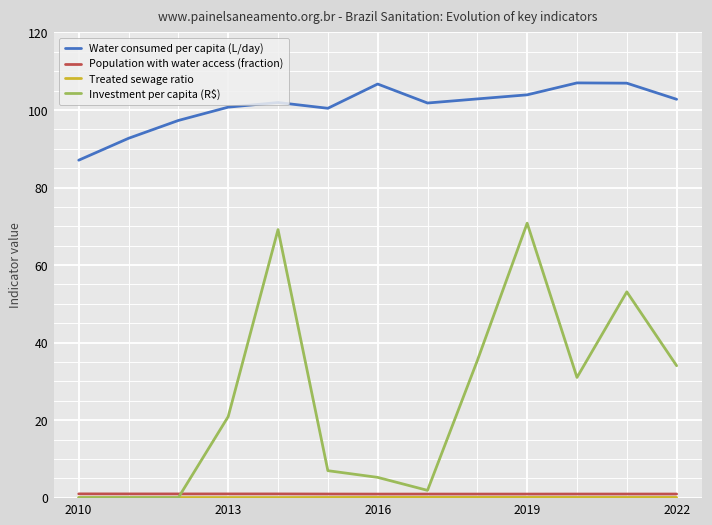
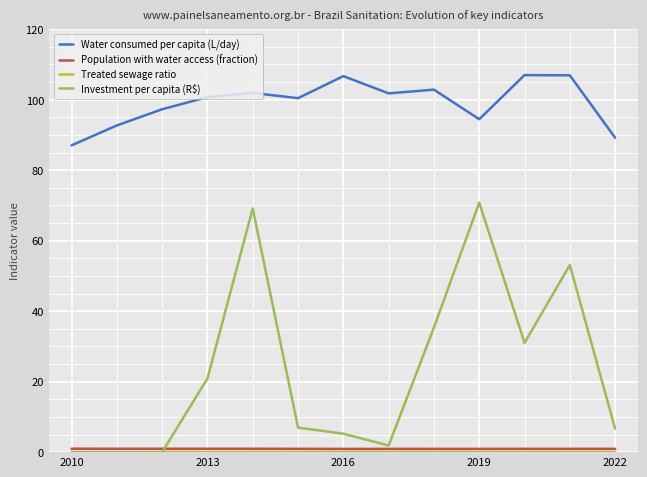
  {
    "Water consumed per capita (L/day)": {
      "2010": 87,
      "2016": 107,
-     "2019": 104,
-     "2022": 103
+     "2019": 94,
+     "2022": 89
    },
    "Population with water access (fraction)": {
      "2010": 1,
      "2013": 1,
      "2016": 1,
      "2019": 1,
      "2022": 1
    },
    "Treated sewage ratio": {
      "2013": 0,
      "2016": 0,
      "2019": 0,
      "2022": 0
    },
    "Investment per capita (R$)": {
      "2013": 21,
      "2016": 5,
      "2019": 71,
-     "2022": 34
+     "2022": 7
    }
  }
